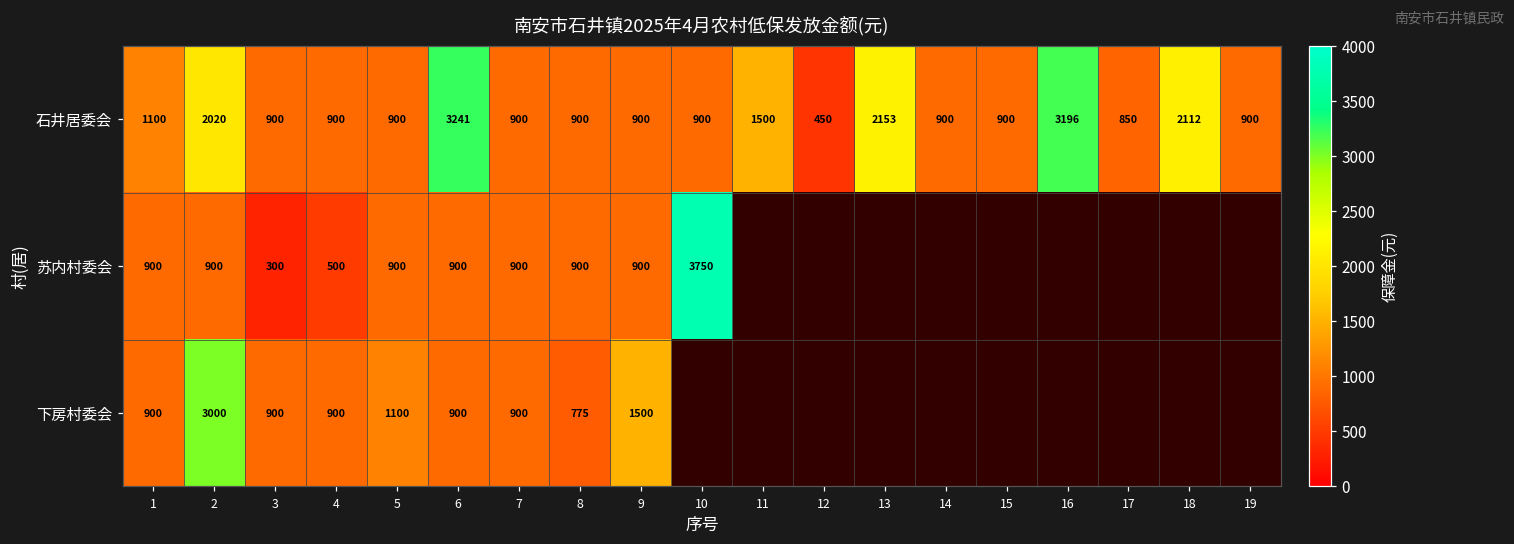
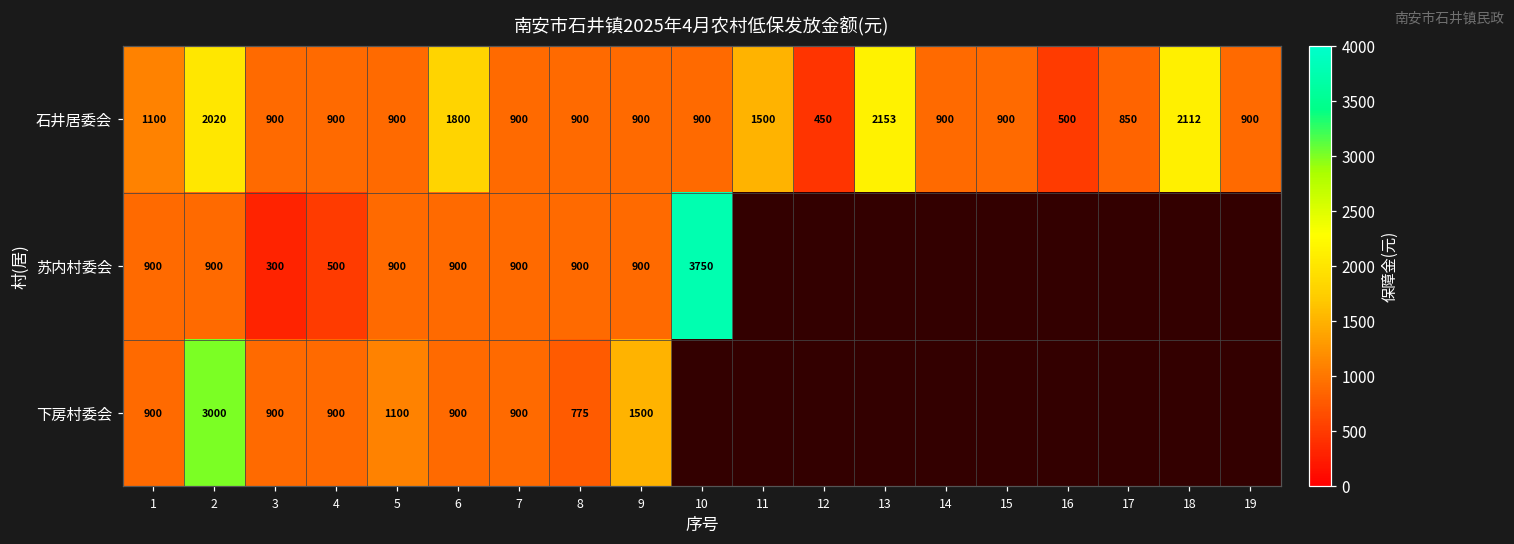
  {
    "石井居委会": {
      "1": 1100,
      "2": 2020,
      "3": 900,
      "4": 900,
      "5": 900,
-     "6": 3241,
+     "6": 1800,
      "7": 900,
      "8": 900,
      "9": 900,
      "10": 900,
      "11": 1500,
      "12": 450,
      "13": 2153,
      "14": 900,
      "15": 900,
-     "16": 3196,
+     "16": 500,
      "17": 850,
      "18": 2112,
      "19": 900
    },
    "苏内村委会": {
      "1": 900,
      "2": 900,
      "3": 300,
      "4": 500,
      "5": 900,
      "6": 900,
      "7": 900,
      "8": 900,
      "9": 900,
      "10": 3750
    },
    "下房村委会": {
      "1": 900,
      "2": 3000,
      "3": 900,
      "4": 900,
      "5": 1100,
      "6": 900,
      "7": 900,
      "8": 775,
      "9": 1500
    }
  }
